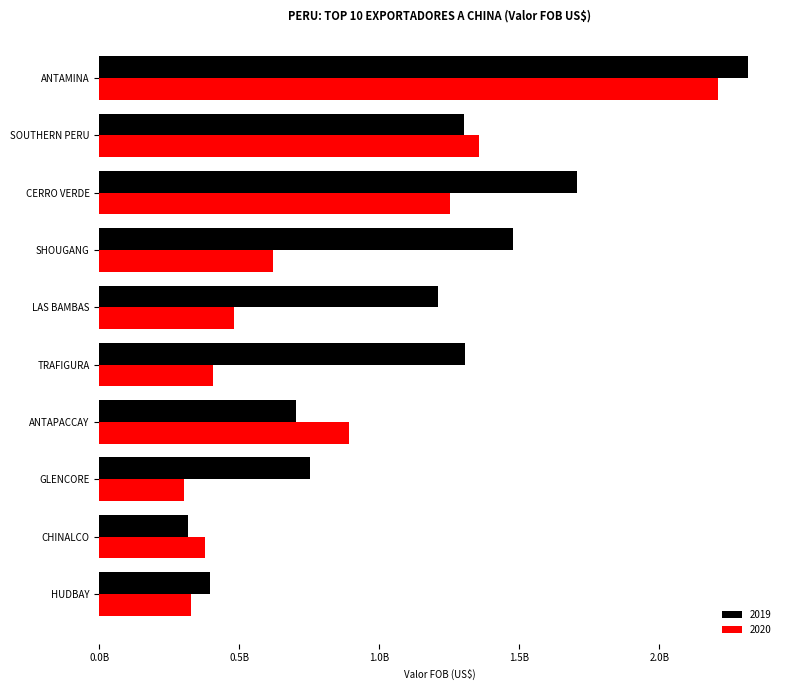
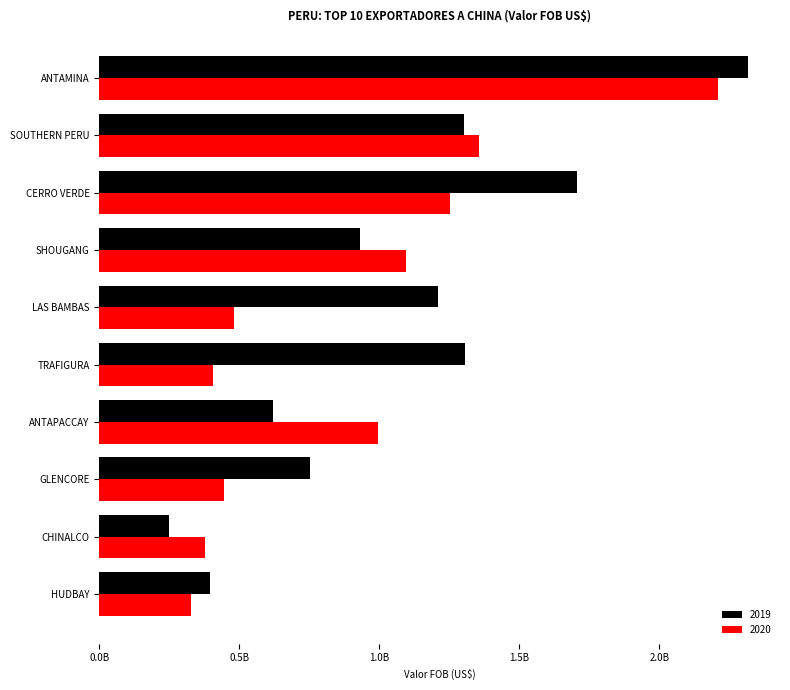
  {
    "2019": {
      "ANTAMINA": 2320000000,
      "SOUTHERN PERU": 1300000000,
      "CERRO VERDE": 1710000000,
-     "SHOUGANG": 1480000000,
+     "SHOUGANG": 930000000,
      "LAS BAMBAS": 1210000000,
      "TRAFIGURA": 1310000000,
-     "ANTAPACCAY": 700000000,
+     "ANTAPACCAY": 620000000,
      "GLENCORE": 750000000,
-     "CHINALCO": 310000000,
+     "CHINALCO": 250000000,
      "HUDBAY": 390000000
    },
    "2020": {
      "ANTAMINA": 2210000000,
      "SOUTHERN PERU": 1360000000,
      "CERRO VERDE": 1250000000,
-     "SHOUGANG": 620000000,
+     "SHOUGANG": 1100000000,
      "LAS BAMBAS": 480000000,
      "TRAFIGURA": 410000000,
-     "ANTAPACCAY": 890000000,
-     "GLENCORE": 300000000,
+     "ANTAPACCAY": 1000000000,
+     "GLENCORE": 440000000,
      "CHINALCO": 380000000,
      "HUDBAY": 330000000
    }
  }
